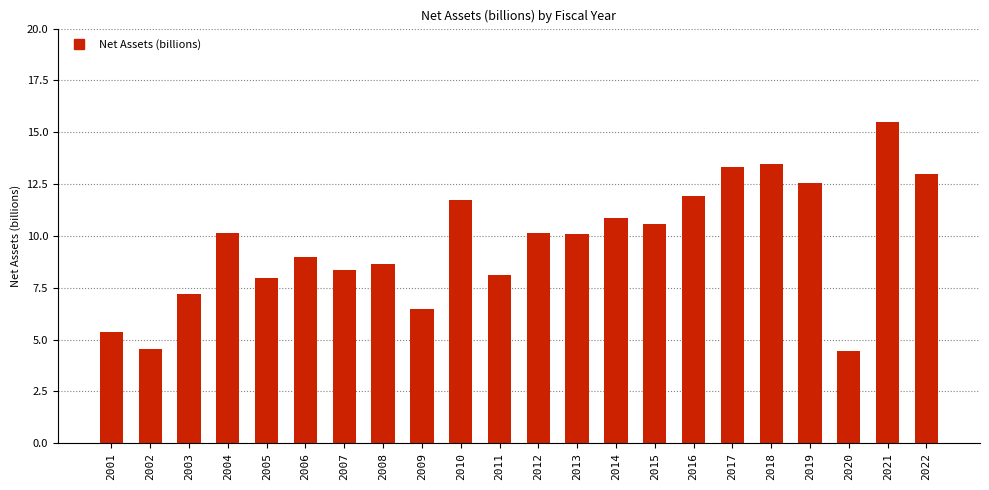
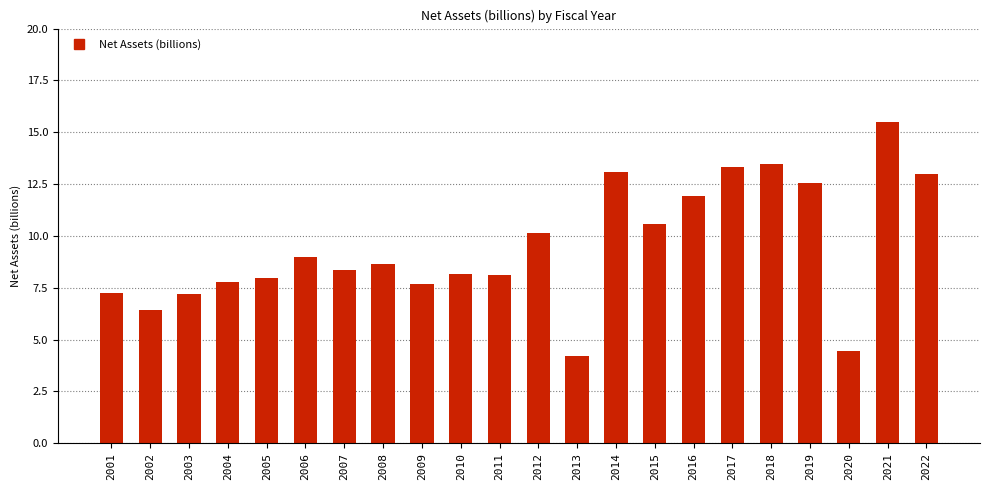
  {
-   "2001": 5.4,
-   "2002": 4.5,
+   "2001": 7.2,
+   "2002": 6.4,
    "2003": 7.2,
-   "2004": 10.1,
+   "2004": 7.8,
    "2005": 8.0,
    "2006": 9.0,
    "2007": 8.3,
    "2008": 8.6,
-   "2009": 6.5,
-   "2010": 11.7,
+   "2009": 7.7,
+   "2010": 8.2,
    "2011": 8.1,
    "2012": 10.2,
-   "2013": 10.1,
-   "2014": 10.9,
+   "2013": 4.2,
+   "2014": 13.1,
    "2015": 10.6,
    "2016": 11.9,
    "2017": 13.3,
    "2018": 13.5,
    "2019": 12.6,
    "2020": 4.5,
    "2021": 15.5,
    "2022": 13.0
  }
